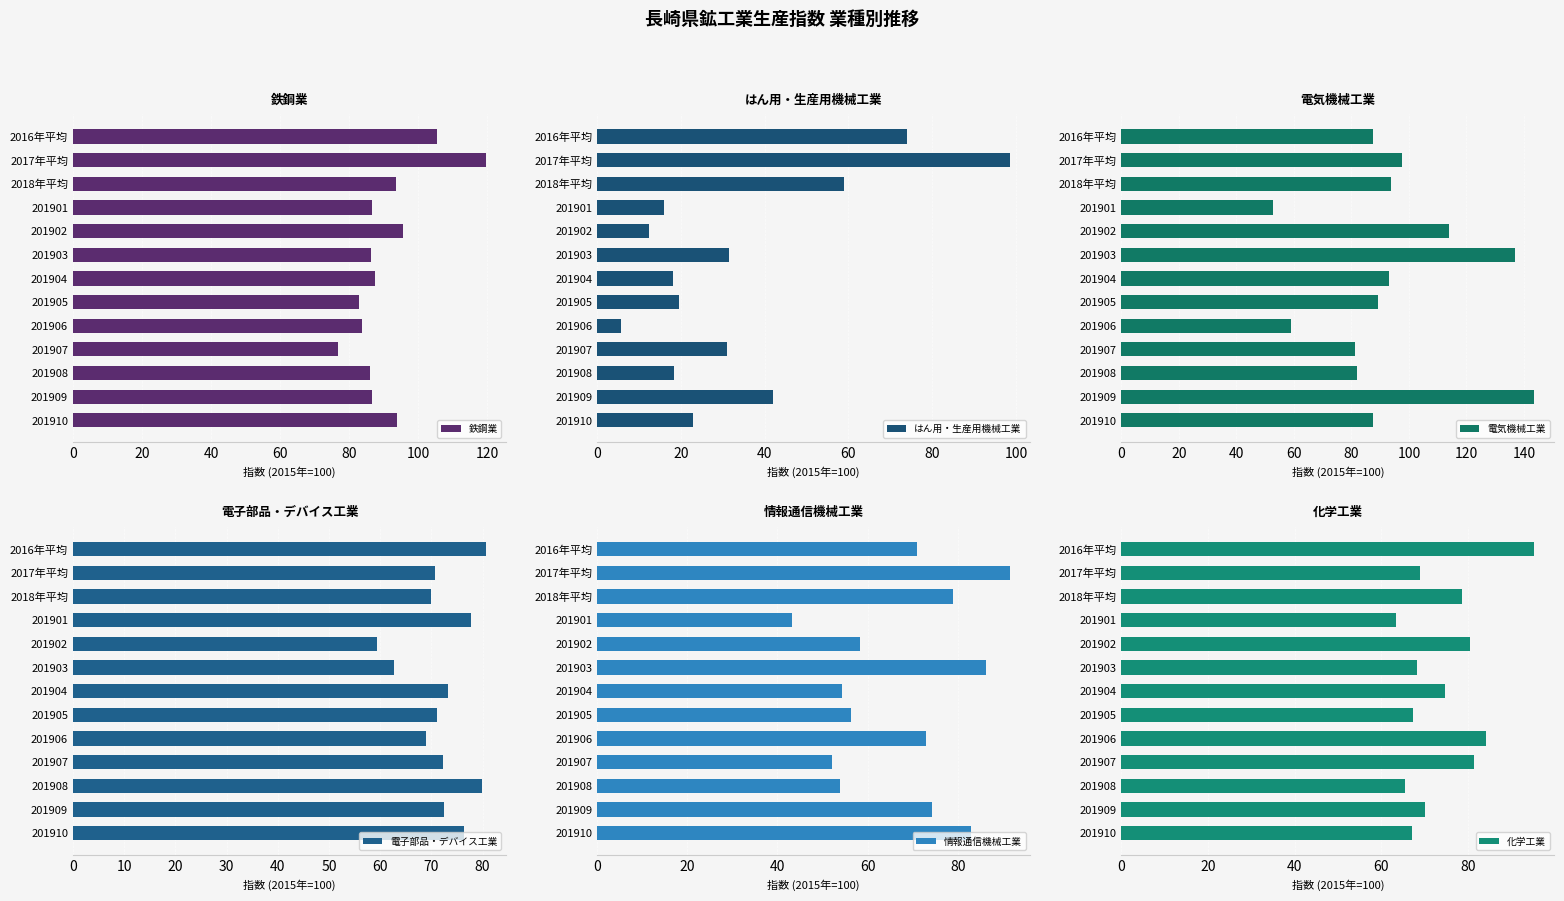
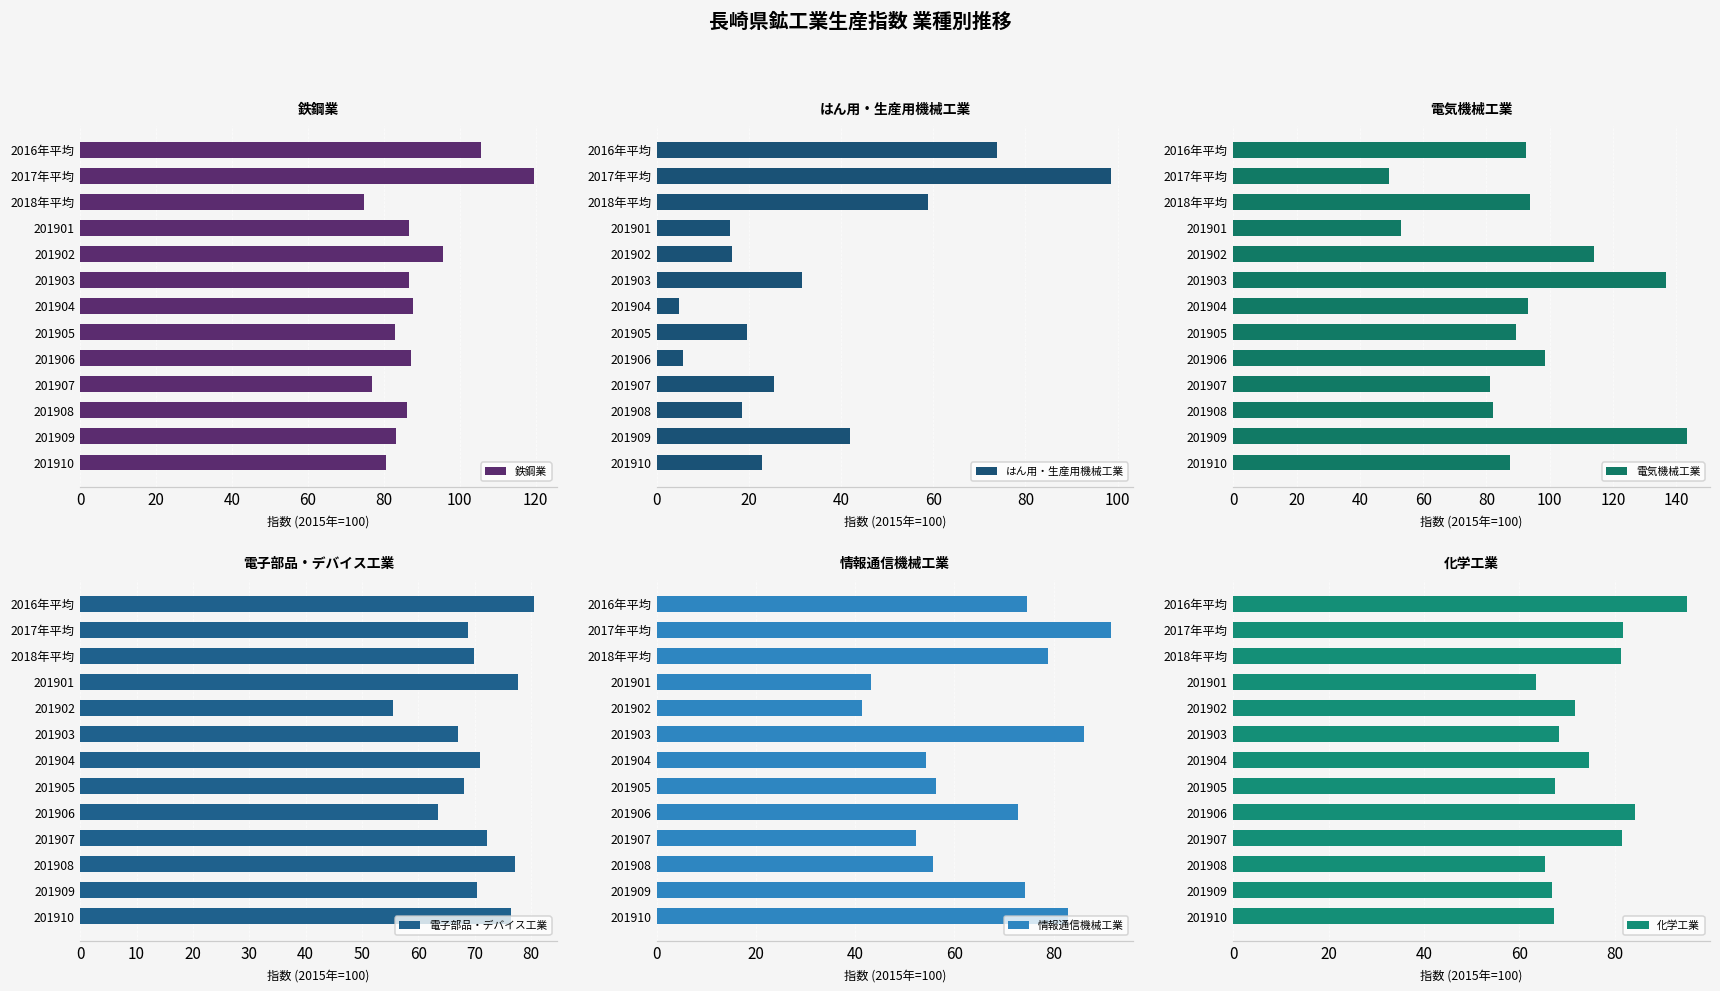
  {
    "鉄鋼業": {
      "2016年平均": 106,
      "2017年平均": 120,
-     "2018年平均": 94,
+     "2018年平均": 75,
      "201901": 87,
      "201902": 96,
      "201903": 87,
      "201904": 88,
      "201905": 83,
-     "201906": 84,
+     "201906": 87,
      "201907": 77,
      "201908": 86,
-     "201909": 87,
-     "201910": 94
+     "201909": 83,
+     "201910": 81
    },
    "はん用・生産用機械工業": {
      "2016年平均": 74,
      "2017年平均": 99,
      "2018年平均": 59,
      "201901": 16,
-     "201902": 13,
+     "201902": 16,
      "201903": 32,
-     "201904": 18,
+     "201904": 5,
      "201905": 20,
      "201906": 6,
-     "201907": 31,
+     "201907": 25,
      "201908": 18,
      "201909": 42,
      "201910": 23
    },
    "電気機械工業": {
-     "2016年平均": 87,
-     "2017年平均": 98,
+     "2016年平均": 93,
+     "2017年平均": 49,
      "2018年平均": 94,
      "201901": 53,
      "201902": 114,
      "201903": 137,
      "201904": 93,
      "201905": 89,
-     "201906": 59,
+     "201906": 99,
      "201907": 81,
      "201908": 82,
      "201909": 143,
      "201910": 87
    },
    "電子部品・デバイス工業": {
      "2016年平均": 81,
-     "2017年平均": 71,
+     "2017年平均": 69,
      "2018年平均": 70,
      "201901": 78,
-     "201902": 59,
-     "201903": 63,
-     "201904": 73,
-     "201905": 71,
-     "201906": 69,
+     "201902": 56,
+     "201903": 67,
+     "201904": 71,
+     "201905": 68,
+     "201906": 64,
      "201907": 72,
-     "201908": 80,
-     "201909": 72
+     "201908": 77,
+     "201909": 71
    },
    "情報通信機械工業": {
-     "2016年平均": 71,
+     "2016年平均": 75,
      "2017年平均": 92,
      "2018年平均": 79,
      "201901": 43,
-     "201902": 58,
+     "201902": 41,
      "201903": 86,
      "201904": 54,
      "201905": 56,
      "201906": 73,
      "201907": 52,
-     "201908": 54,
+     "201908": 56,
      "201909": 74
    },
    "化学工業": {
      "2016年平均": 95,
-     "2017年平均": 69,
-     "2018年平均": 79,
+     "2017年平均": 82,
+     "2018年平均": 81,
      "201901": 64,
-     "201902": 81,
+     "201902": 72,
      "201903": 68,
      "201904": 75,
      "201905": 67,
      "201906": 84,
      "201907": 82,
      "201908": 65,
-     "201909": 70,
+     "201909": 67,
      "201910": 67
    }
  }
